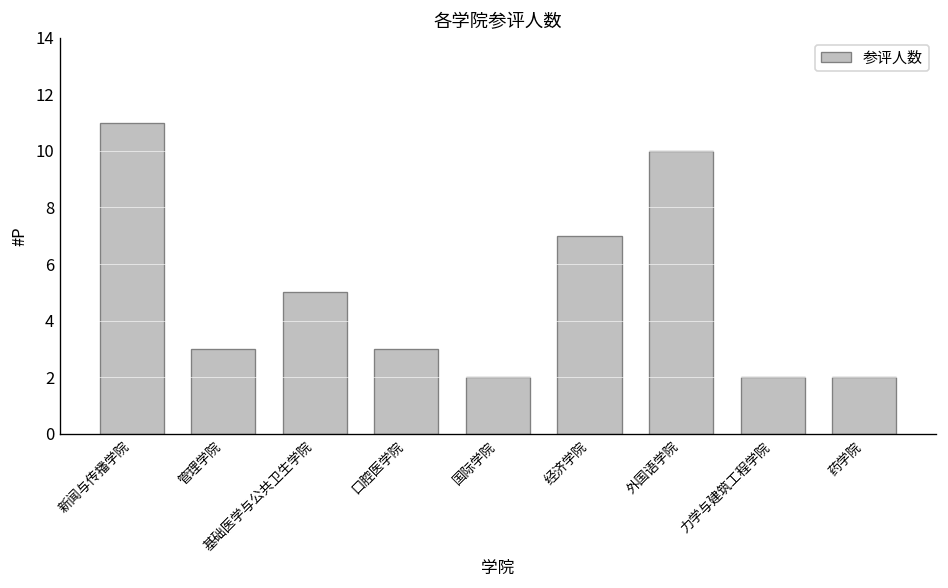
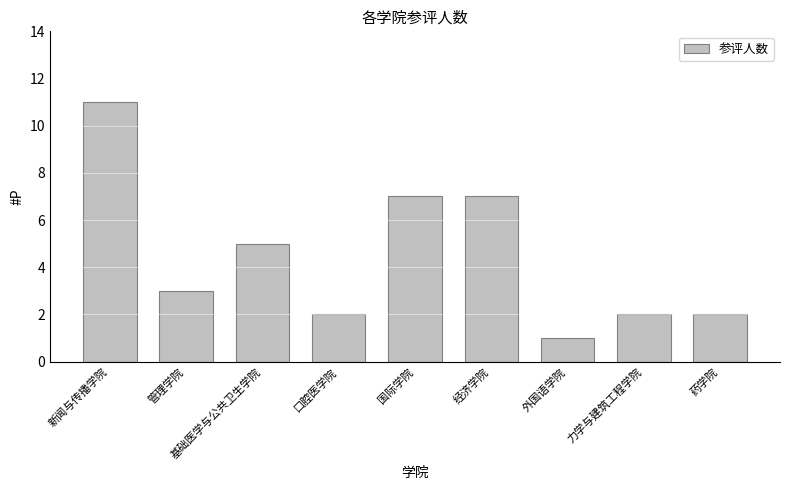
  {
    "新闻与传播学院": 11,
    "管理学院": 3,
    "基础医学与公共卫生学院": 5,
-   "口腔医学院": 3,
-   "国际学院": 2,
+   "口腔医学院": 2,
+   "国际学院": 7,
    "经济学院": 7,
-   "外国语学院": 10,
+   "外国语学院": 1,
    "力学与建筑工程学院": 2,
    "药学院": 2
  }
